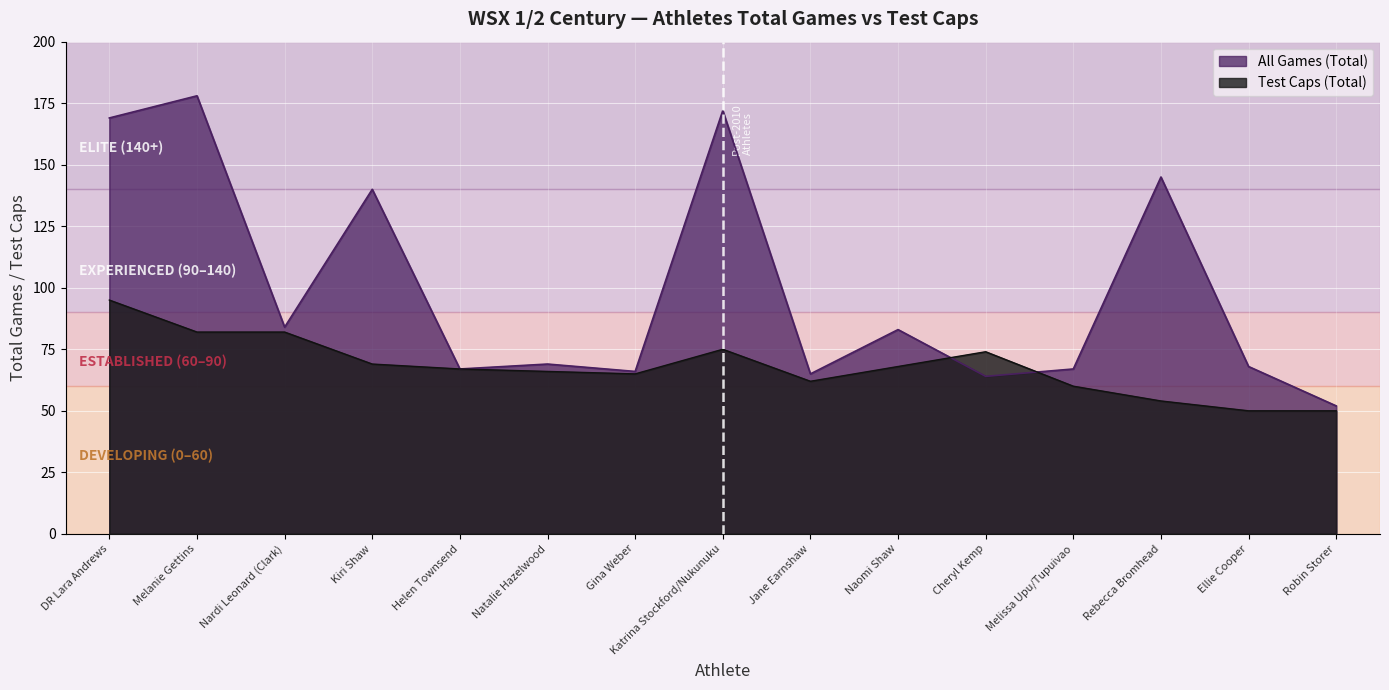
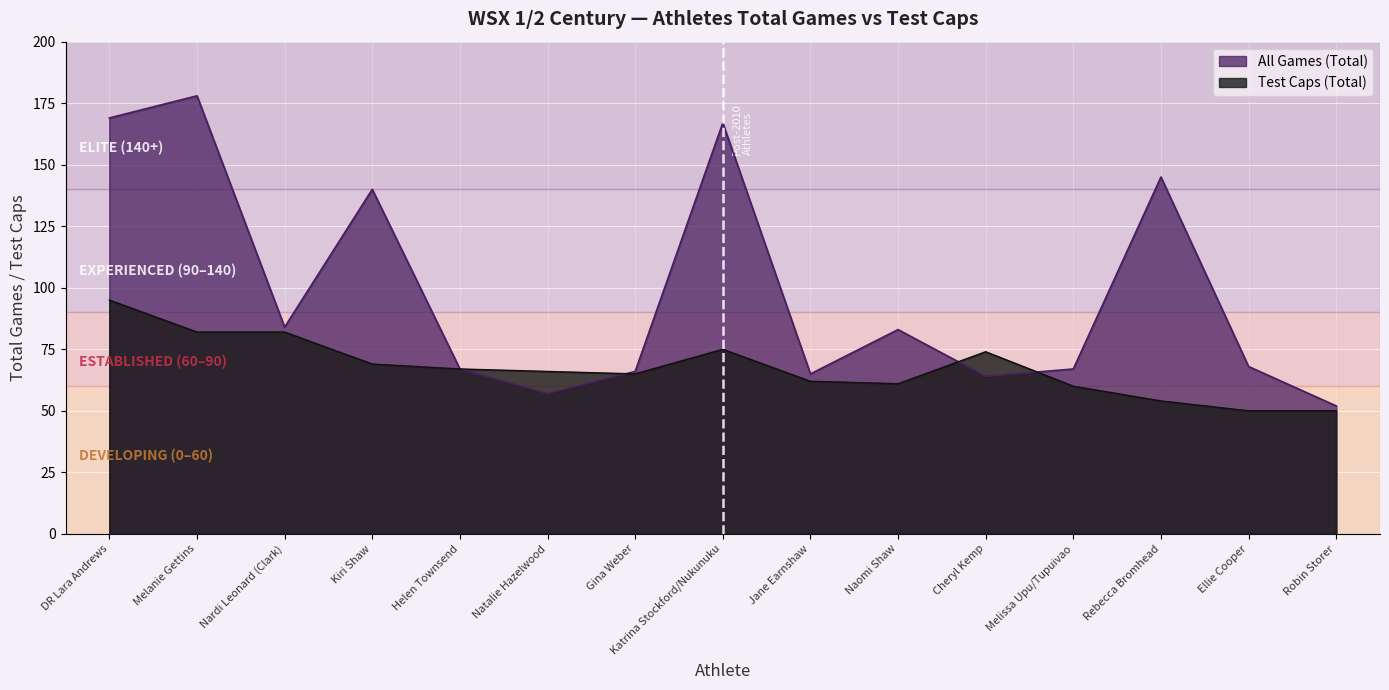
  {
    "All Games (Total)": {
      "Melanie Gettins": 178,
      "Nardi Leonard (Clark)": 84,
      "Kiri Shaw": 140,
-     "Natalie Hazelwood": 69,
-     "Katrina Stockford/Nukunuku": 172,
+     "Natalie Hazelwood": 57,
+     "Katrina Stockford/Nukunuku": 167,
      "Jane Earnshaw": 65,
      "Naomi Shaw": 83,
      "Cheryl Kemp": 64,
      "Melissa Upu/Tupuivao": 67,
      "Rebecca Bromhead": 145,
      "Ellie Cooper": 68,
      "Robin Storer": 52
    },
    "Test Caps (Total)": {
      "Nardi Leonard (Clark)": 82,
      "Kiri Shaw": 69,
      "Natalie Hazelwood": 66,
      "Katrina Stockford/Nukunuku": 75,
      "Jane Earnshaw": 62,
-     "Naomi Shaw": 68,
+     "Naomi Shaw": 61,
      "Cheryl Kemp": 74,
      "Melissa Upu/Tupuivao": 60,
      "Rebecca Bromhead": 54,
      "Ellie Cooper": 50,
      "Robin Storer": 50
    }
  }
